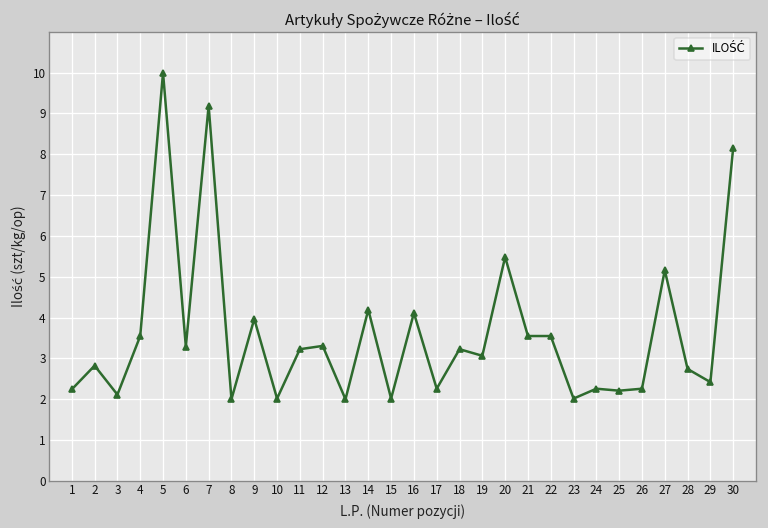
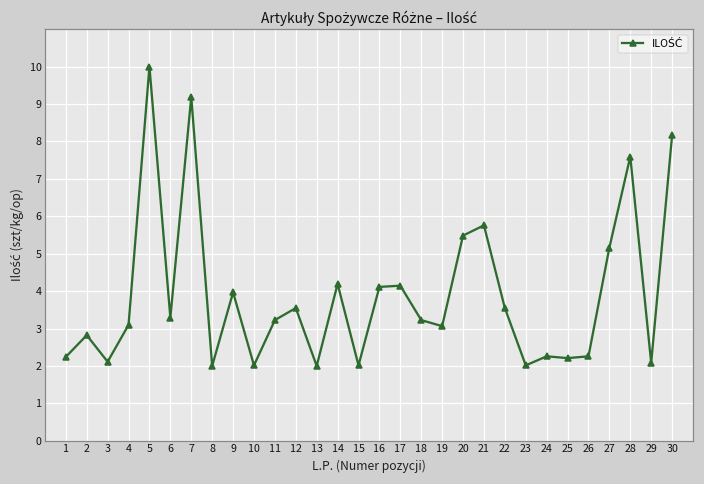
  {
    "1": 2.2,
    "2": 2.8,
    "3": 2.1,
-   "4": 3.5,
+   "4": 3.1,
    "5": 10.0,
    "6": 3.3,
    "7": 9.2,
    "8": 2.0,
    "9": 4.0,
    "10": 2.0,
    "11": 3.2,
-   "12": 3.3,
+   "12": 3.5,
    "13": 2.0,
    "14": 4.2,
    "15": 2.0,
    "16": 4.1,
-   "17": 2.3,
+   "17": 4.1,
    "18": 3.2,
    "19": 3.1,
    "20": 5.5,
-   "21": 3.5,
+   "21": 5.8,
    "22": 3.5,
    "23": 2.0,
    "24": 2.3,
    "25": 2.2,
    "26": 2.3,
    "27": 5.2,
-   "28": 2.7,
-   "29": 2.4,
+   "28": 7.6,
+   "29": 2.1,
    "30": 8.2
  }
